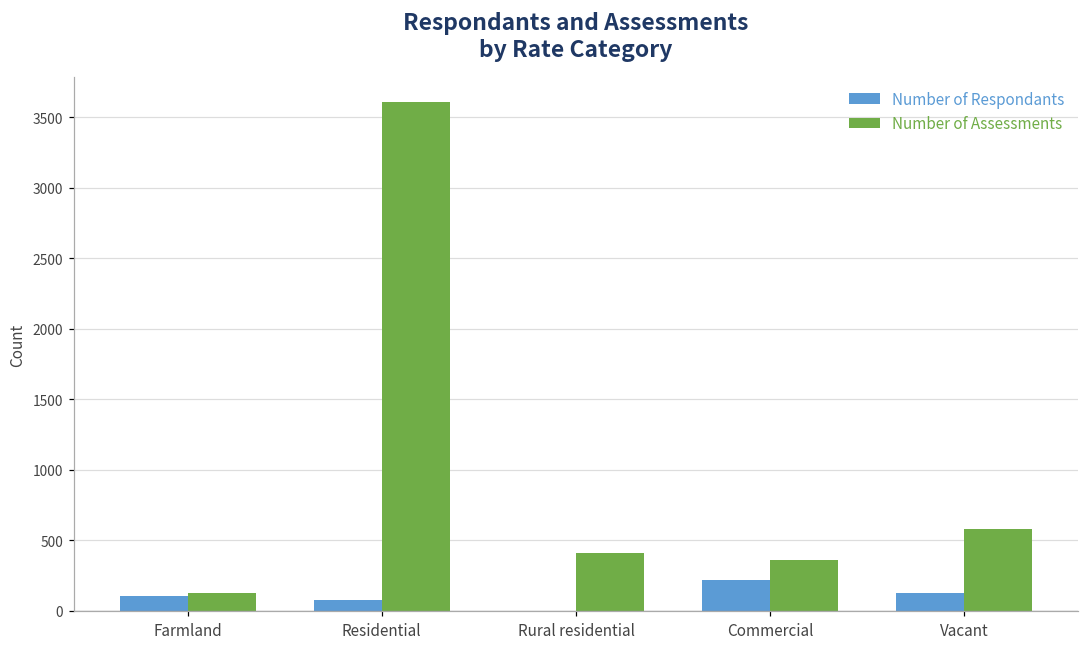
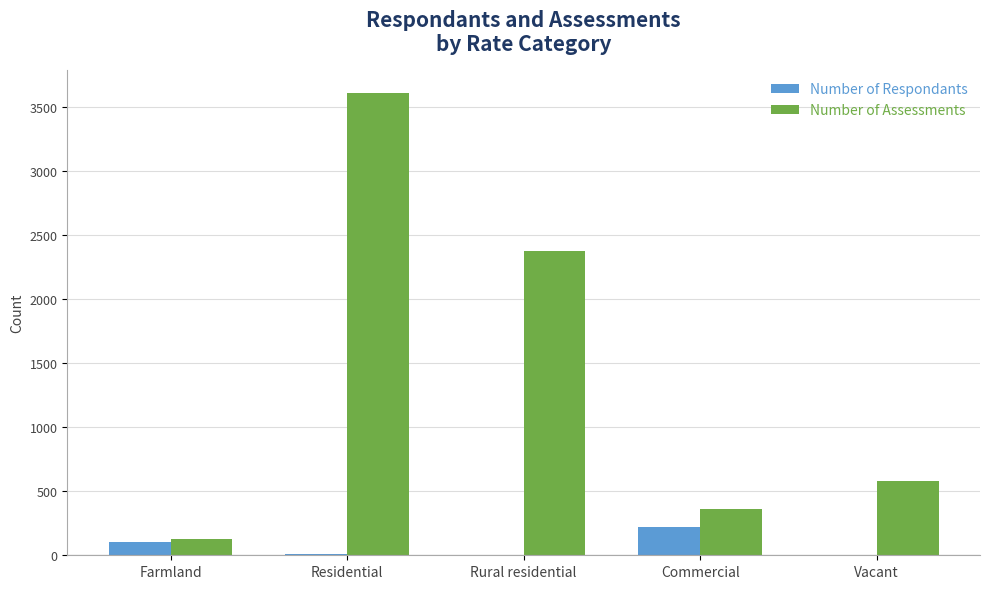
  {
    "Number of Respondants": {
      "Farmland": 100,
-     "Residential": 80,
+     "Residential": 10,
      "Commercial": 220,
-     "Vacant": 130
+     "Vacant": 0
    },
    "Number of Assessments": {
      "Farmland": 130,
      "Residential": 3610,
-     "Rural residential": 410,
+     "Rural residential": 2370,
      "Commercial": 360,
      "Vacant": 580
    }
  }
